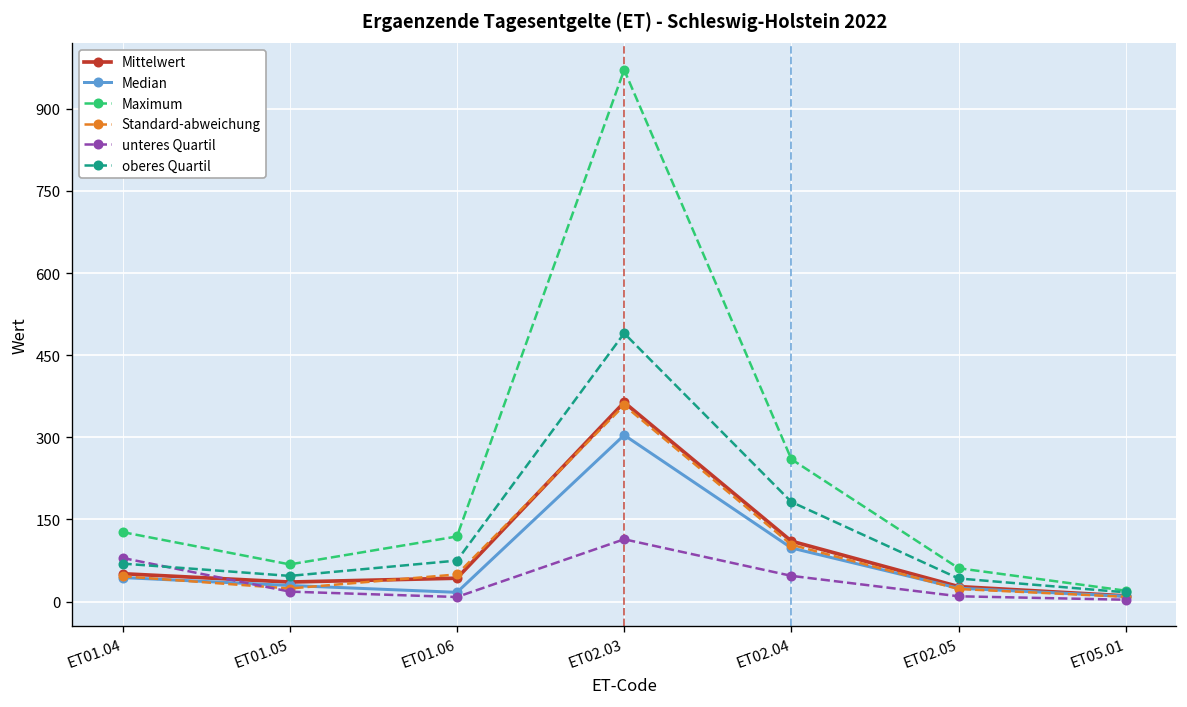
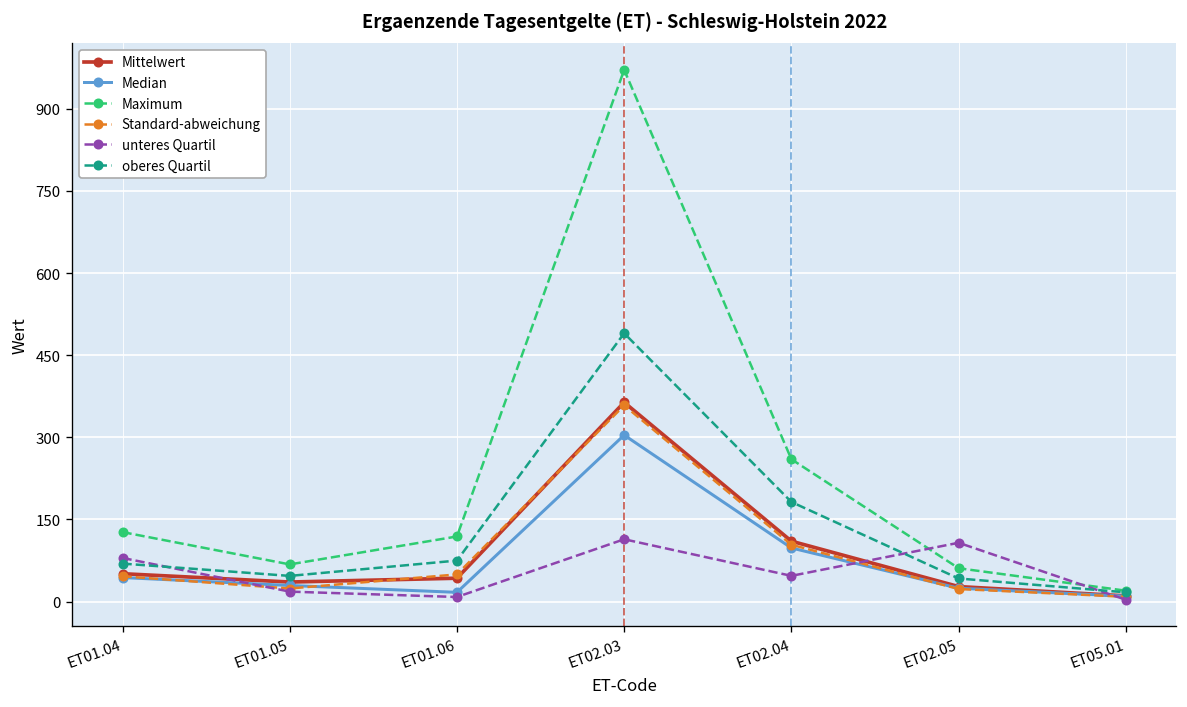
  {
    "Mittelwert": {
      "ET01.05": 40,
      "ET01.06": 40,
      "ET02.04": 110
    },
    "Median": {
      "ET01.05": 30,
      "ET01.06": 20,
      "ET02.03": 300,
      "ET02.04": 100
    },
    "Standard-abweichung": {
      "ET01.05": 20,
      "ET01.06": 50,
      "ET02.04": 100
    },
    "unteres Quartil": {
      "ET01.04": 80,
      "ET01.05": 20,
      "ET01.06": 10,
      "ET02.03": 110,
      "ET02.04": 50,
-     "ET02.05": 10
+     "ET02.05": 110
    }
  }
